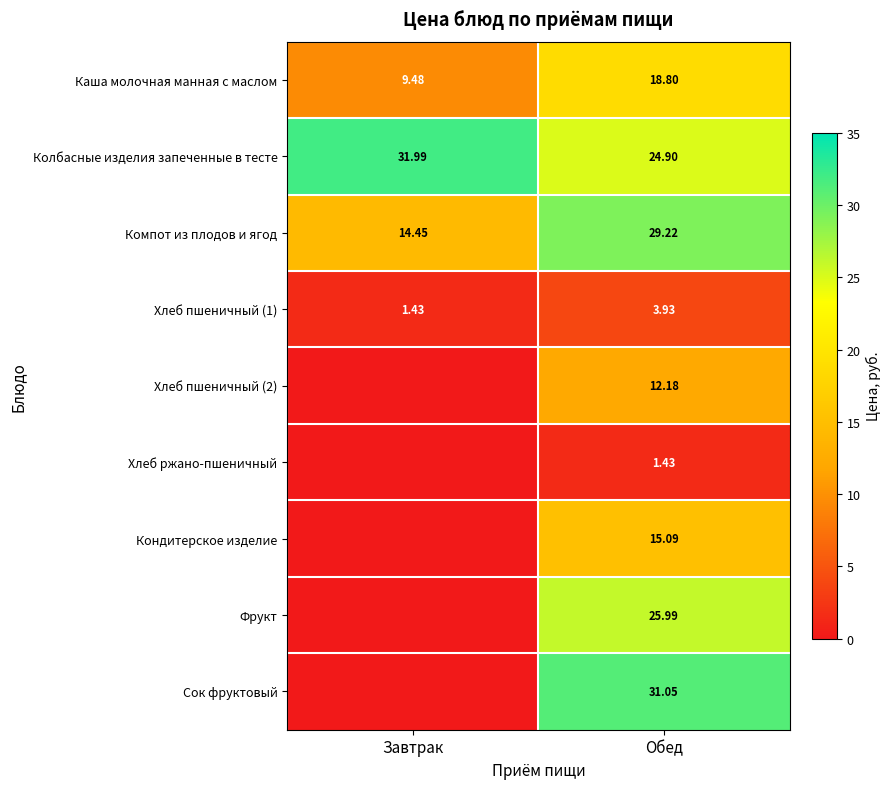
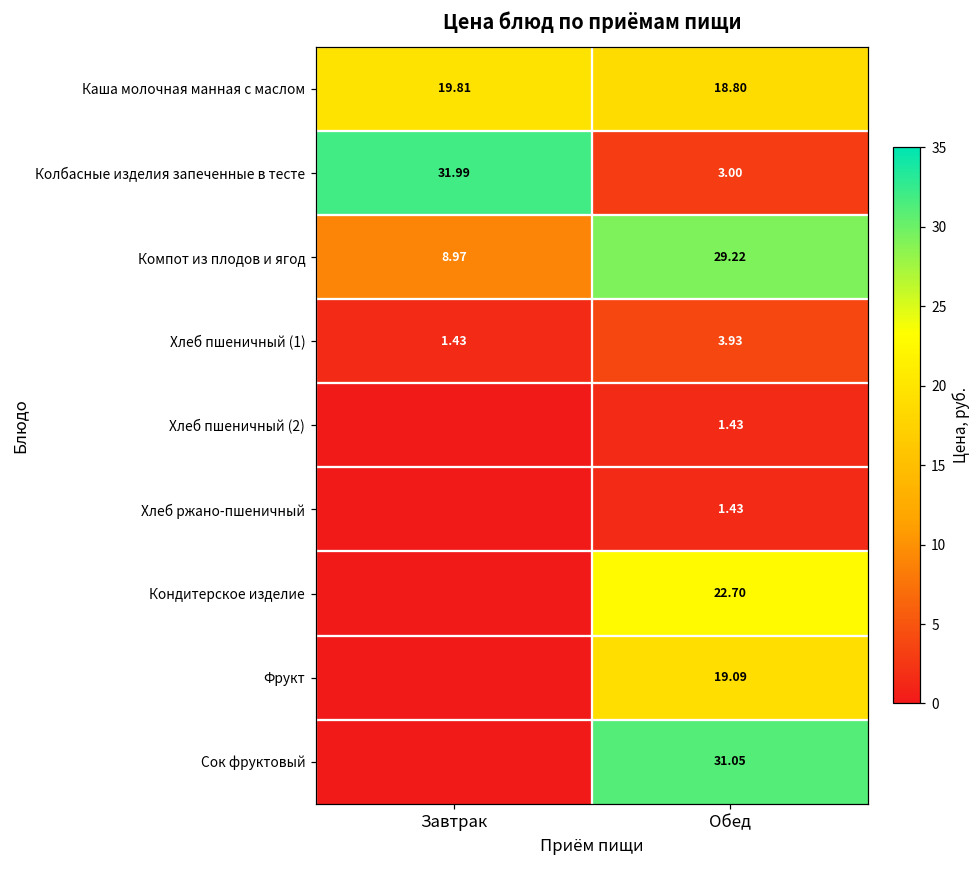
  {
    "Каша молочная манная с маслом": {
-     "Завтрак": 9.48,
+     "Завтрак": 19.81,
      "Обед": 18.80
    },
    "Колбасные изделия запеченные в тесте": {
      "Завтрак": 31.99,
-     "Обед": 24.90
+     "Обед": 3.00
    },
    "Компот из плодов и ягод": {
-     "Завтрак": 14.45,
+     "Завтрак": 8.97,
      "Обед": 29.22
    },
    "Хлеб пшеничный (1)": {
      "Завтрак": 1.43,
      "Обед": 3.93
    },
    "Хлеб пшеничный (2)": {
-     "Обед": 12.18
+     "Обед": 1.43
    },
    "Хлеб ржано-пшеничный": {
      "Обед": 1.43
    },
    "Кондитерское изделие": {
-     "Обед": 15.09
+     "Обед": 22.70
    },
    "Фрукт": {
-     "Обед": 25.99
+     "Обед": 19.09
    },
    "Сок фруктовый": {
      "Обед": 31.05
    }
  }
